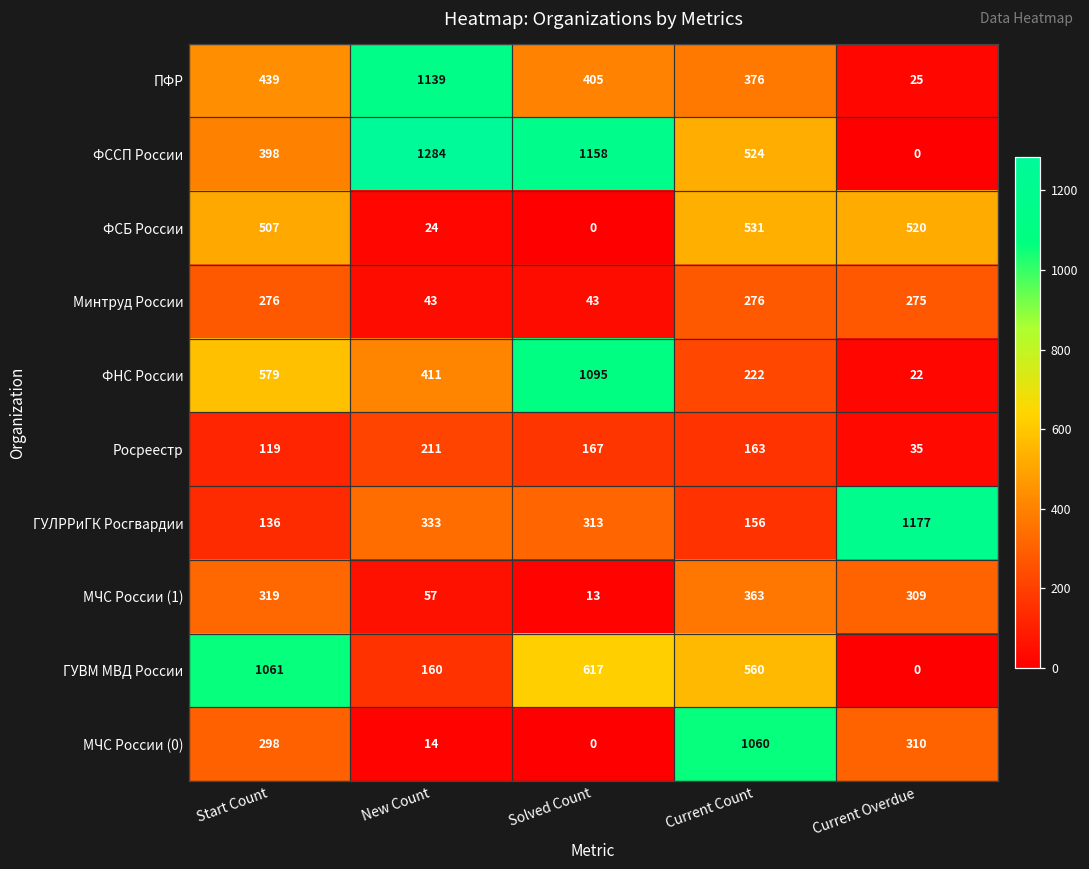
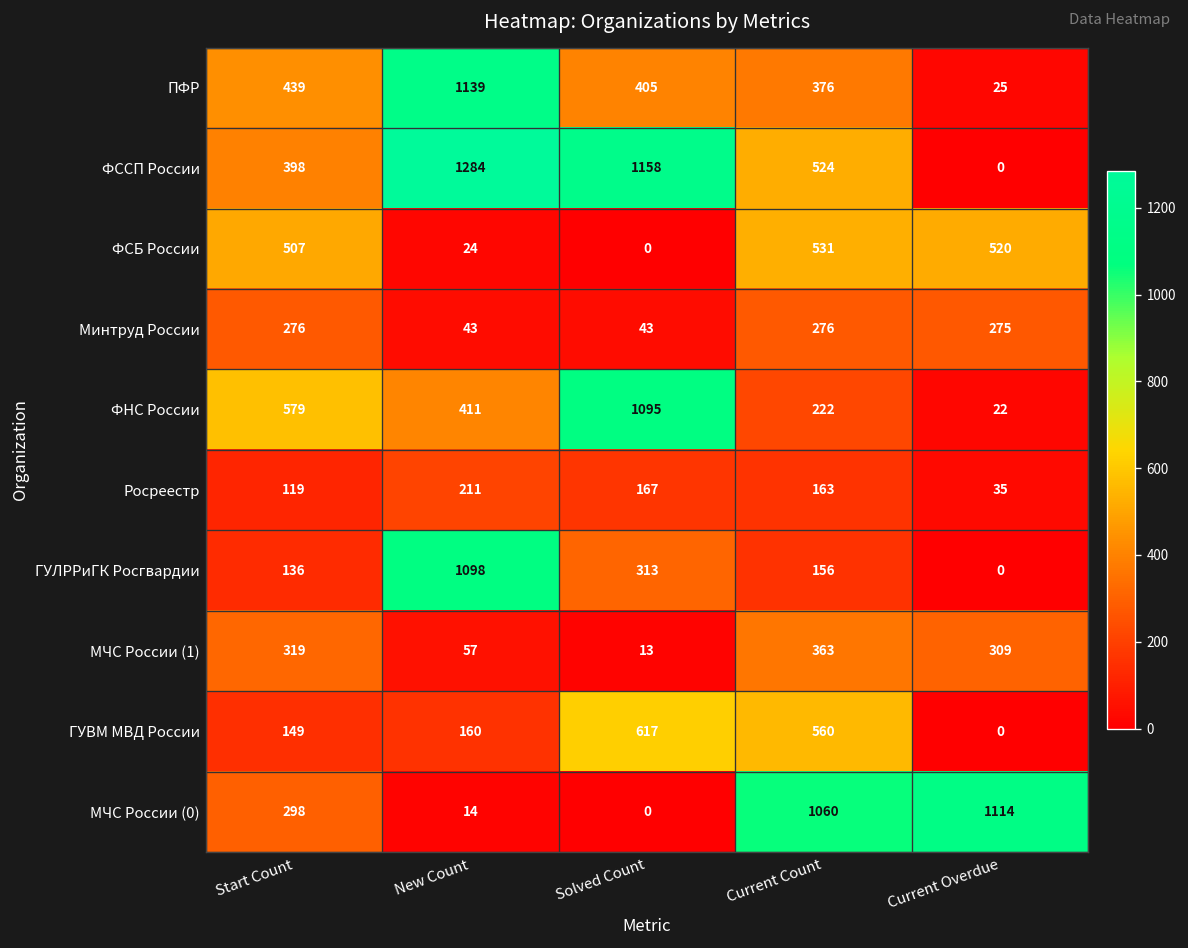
  {
    "ПФР": {
      "Start Count": 439,
      "New Count": 1139,
      "Solved Count": 405,
      "Current Count": 376,
      "Current Overdue": 25
    },
    "ФССП России": {
      "Start Count": 398,
      "New Count": 1284,
      "Solved Count": 1158,
      "Current Count": 524,
      "Current Overdue": 0
    },
    "ФСБ России": {
      "Start Count": 507,
      "New Count": 24,
      "Solved Count": 0,
      "Current Count": 531,
      "Current Overdue": 520
    },
    "Минтруд России": {
      "Start Count": 276,
      "New Count": 43,
      "Solved Count": 43,
      "Current Count": 276,
      "Current Overdue": 275
    },
    "ФНС России": {
      "Start Count": 579,
      "New Count": 411,
      "Solved Count": 1095,
      "Current Count": 222,
      "Current Overdue": 22
    },
    "Росреестр": {
      "Start Count": 119,
      "New Count": 211,
      "Solved Count": 167,
      "Current Count": 163,
      "Current Overdue": 35
    },
    "ГУЛРРиГК Росгвардии": {
      "Start Count": 136,
-     "New Count": 333,
+     "New Count": 1098,
      "Solved Count": 313,
      "Current Count": 156,
-     "Current Overdue": 1177
+     "Current Overdue": 0
    },
    "МЧС России (1)": {
      "Start Count": 319,
      "New Count": 57,
      "Solved Count": 13,
      "Current Count": 363,
      "Current Overdue": 309
    },
    "ГУВМ МВД России": {
-     "Start Count": 1061,
+     "Start Count": 149,
      "New Count": 160,
      "Solved Count": 617,
      "Current Count": 560,
      "Current Overdue": 0
    },
    "МЧС России (0)": {
      "Start Count": 298,
      "New Count": 14,
      "Solved Count": 0,
      "Current Count": 1060,
-     "Current Overdue": 310
+     "Current Overdue": 1114
    }
  }
